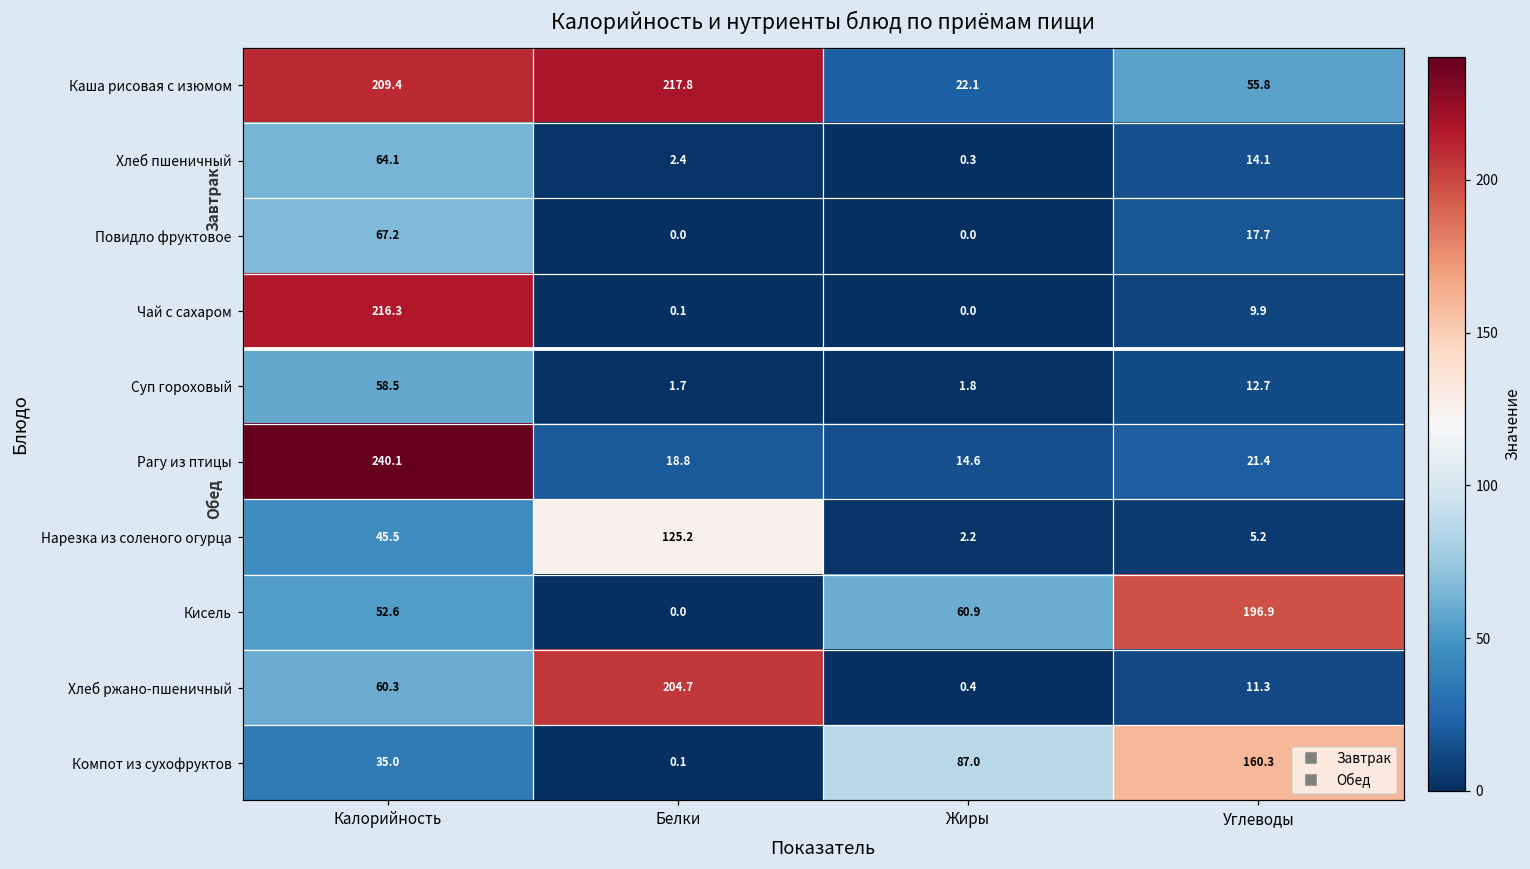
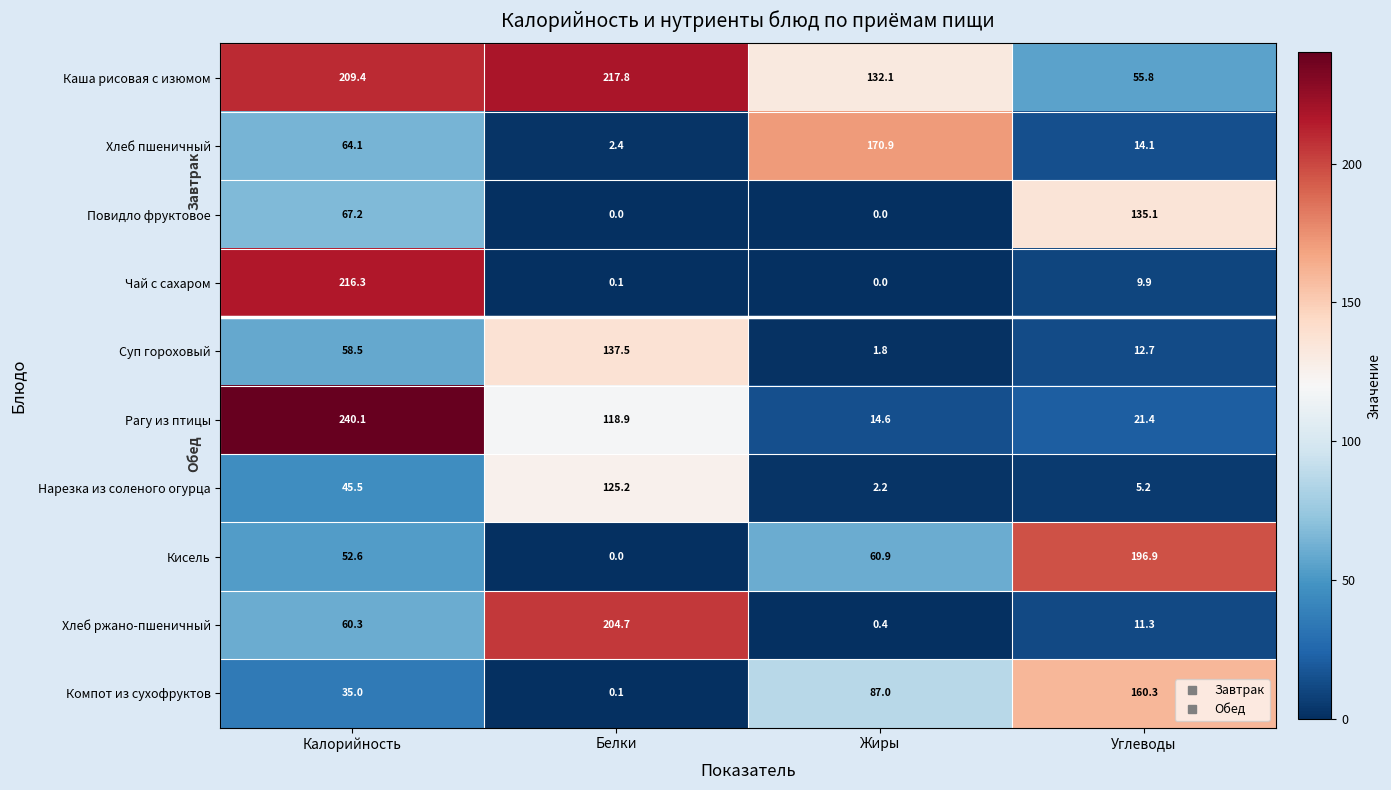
  {
    "Каша рисовая с изюмом": {
      "Калорийность": 209.4,
      "Белки": 217.8,
-     "Жиры": 22.1,
+     "Жиры": 132.1,
      "Углеводы": 55.8
    },
    "Хлеб пшеничный": {
      "Калорийность": 64.1,
      "Белки": 2.4,
-     "Жиры": 0.3,
+     "Жиры": 170.9,
      "Углеводы": 14.1
    },
    "Повидло фруктовое": {
      "Калорийность": 67.2,
      "Белки": 0.0,
      "Жиры": 0.0,
-     "Углеводы": 17.7
+     "Углеводы": 135.1
    },
    "Чай с сахаром": {
      "Калорийность": 216.3,
      "Белки": 0.1,
      "Жиры": 0.0,
      "Углеводы": 9.9
    },
    "Суп гороховый": {
      "Калорийность": 58.5,
-     "Белки": 1.7,
+     "Белки": 137.5,
      "Жиры": 1.8,
      "Углеводы": 12.7
    },
    "Рагу из птицы": {
      "Калорийность": 240.1,
-     "Белки": 18.8,
+     "Белки": 118.9,
      "Жиры": 14.6,
      "Углеводы": 21.4
    },
    "Нарезка из соленого огурца": {
      "Калорийность": 45.5,
      "Белки": 125.2,
      "Жиры": 2.2,
      "Углеводы": 5.2
    },
    "Кисель": {
      "Калорийность": 52.6,
      "Белки": 0.0,
      "Жиры": 60.9,
      "Углеводы": 196.9
    },
    "Хлеб ржано-пшеничный": {
      "Калорийность": 60.3,
      "Белки": 204.7,
      "Жиры": 0.4,
      "Углеводы": 11.3
    },
    "Компот из сухофруктов": {
      "Калорийность": 35.0,
      "Белки": 0.1,
      "Жиры": 87.0,
      "Углеводы": 160.3
    }
  }
